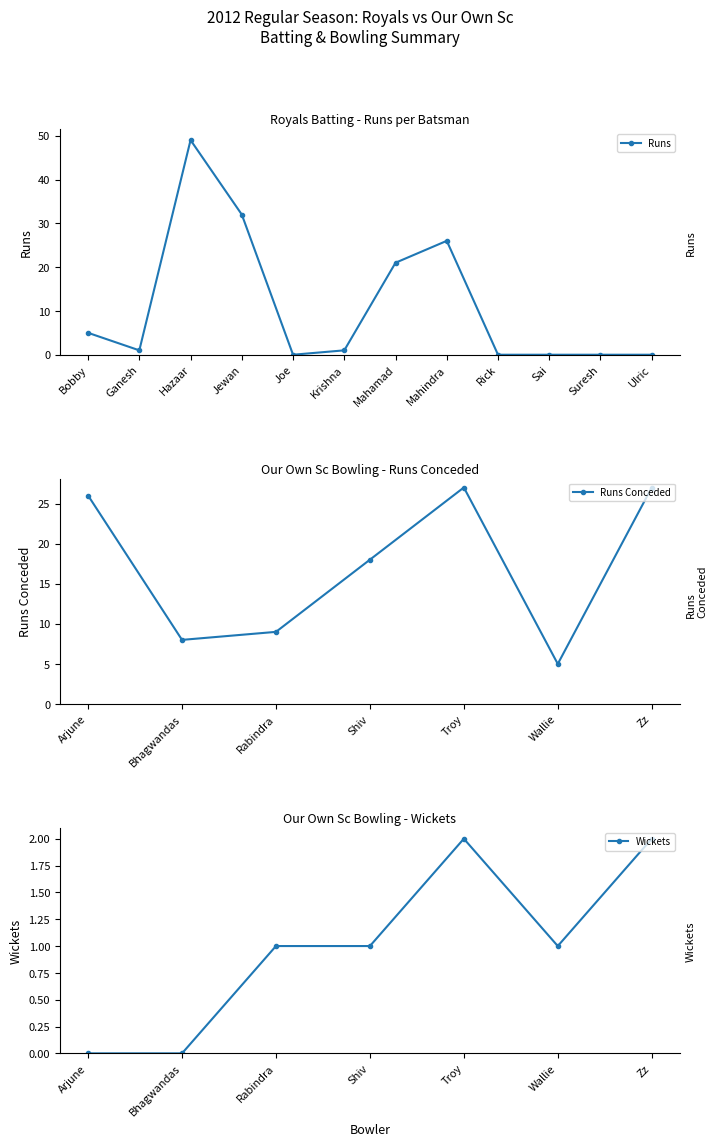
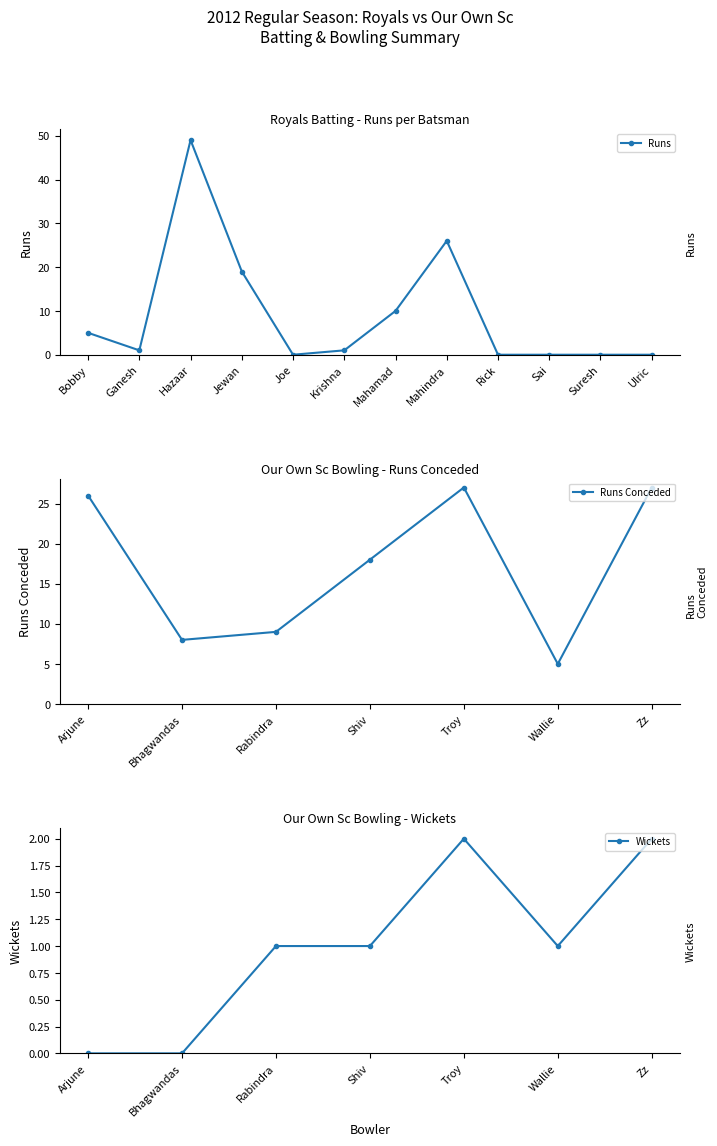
  {
    "Royals Batting - Runs per Batsman": {
      "Bobby": 5,
      "Ganesh": 1,
      "Hazaar": 49,
-     "Jewan": 32,
+     "Jewan": 19,
      "Joe": 0,
      "Krishna": 1,
-     "Mahamad": 21,
+     "Mahamad": 10,
      "Mahindra": 26,
      "Rick": 0,
      "Sai": 0,
      "Suresh": 0,
      "Ulric": 0
    },
    "Our Own Sc Bowling - Runs Conceded": {
      "Arjune": 26,
      "Bhagwandas": 8,
      "Rabindra": 9,
      "Shiv": 18,
      "Troy": 27,
      "Wallie": 5
    },
    "Our Own Sc Bowling - Wickets": {
      "Arjune": 0.00,
      "Bhagwandas": 0.00,
      "Rabindra": 1.00,
      "Shiv": 1.00,
      "Troy": 2.00,
      "Wallie": 1.00
    }
  }
